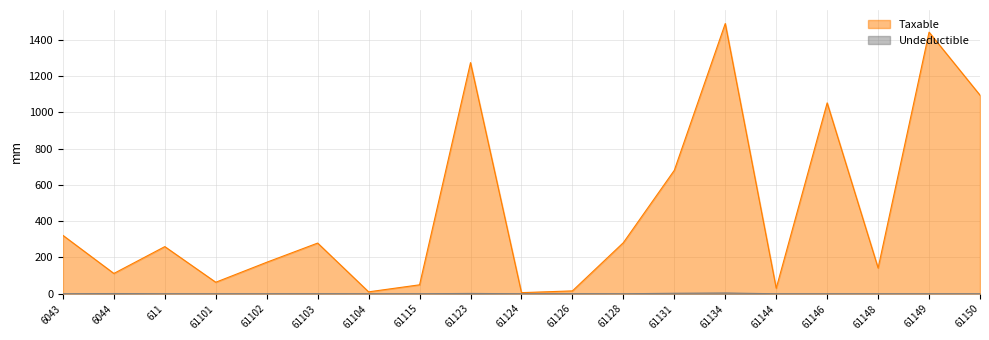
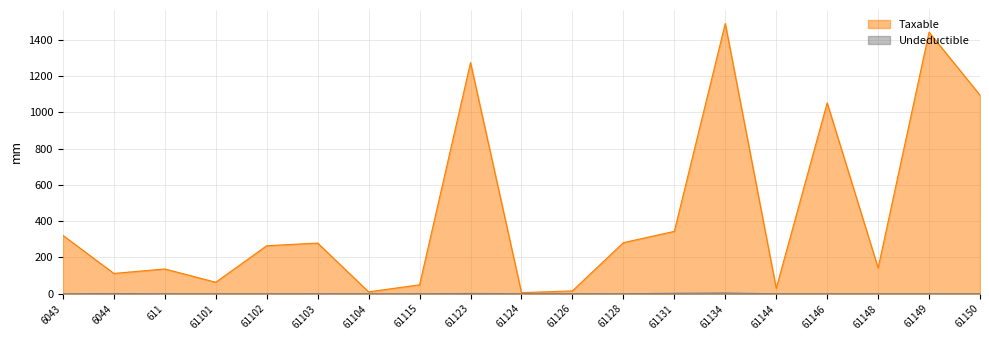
  {
    "Taxable": {
      "6043": 320,
      "6044": 110,
-     "611": 260,
+     "611": 140,
      "61101": 60,
-     "61102": 170,
+     "61102": 260,
      "61103": 280,
      "61115": 50,
      "61123": 1270,
      "61126": 20,
      "61128": 280,
-     "61131": 680,
+     "61131": 340,
      "61134": 1490,
      "61144": 30,
      "61146": 1050,
      "61148": 140,
      "61149": 1440,
      "61150": 1090
    },
    "Undeductible": {
      "6043": 0,
      "6044": 0,
      "611": 0,
      "61101": 0,
      "61102": 0,
      "61103": 0,
      "61115": 0,
      "61123": 0,
      "61126": 0,
      "61128": 0,
      "61131": 0,
      "61134": 0,
      "61144": 0,
      "61146": 0,
      "61148": 0,
      "61149": 0,
      "61150": 0
    }
  }
